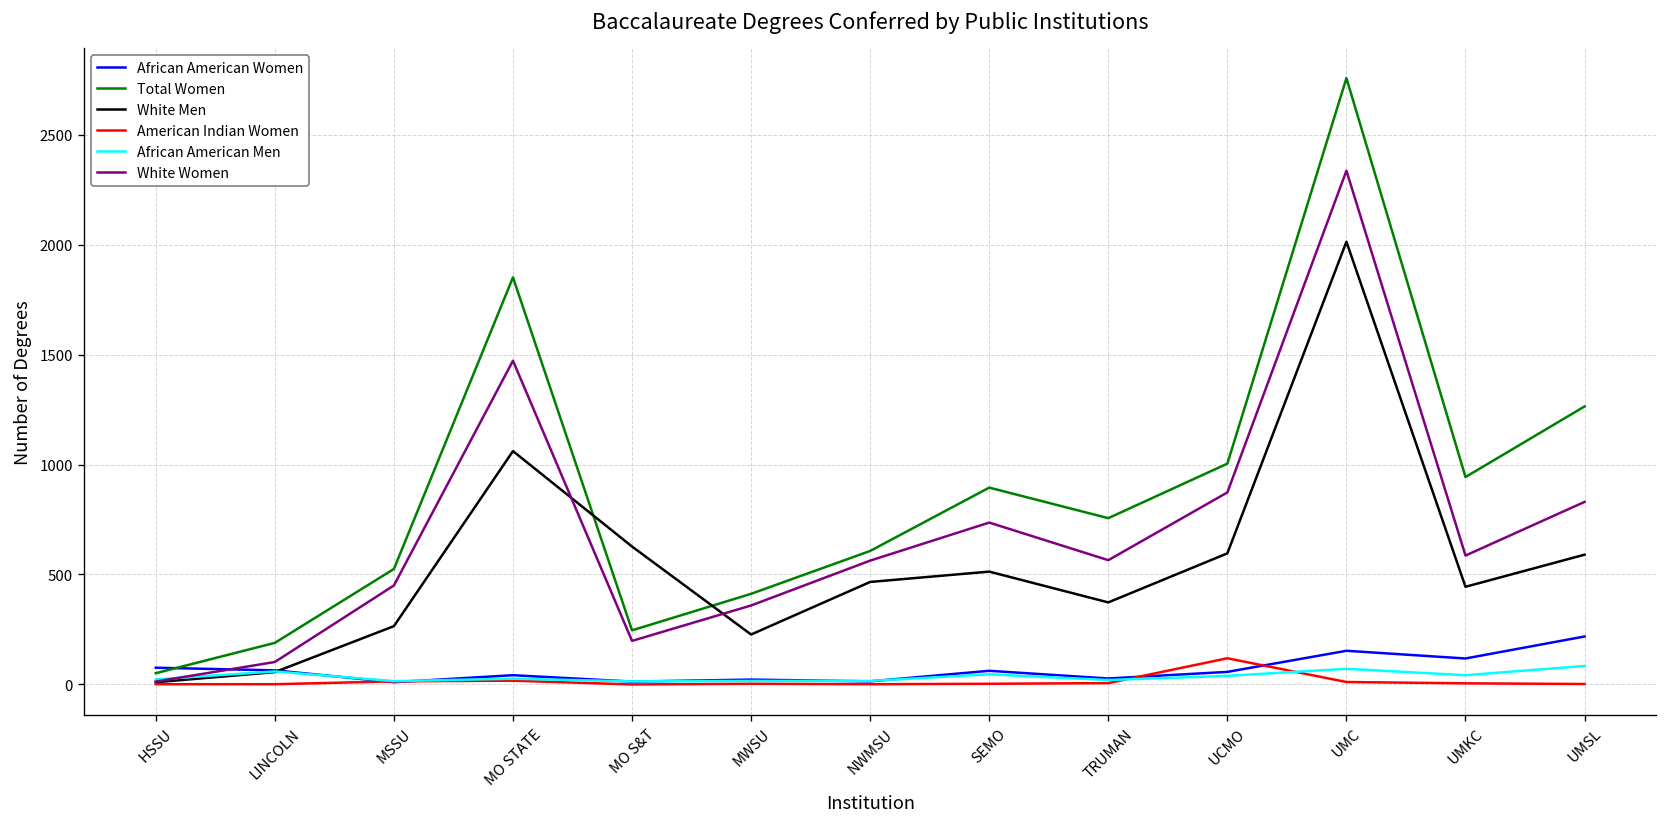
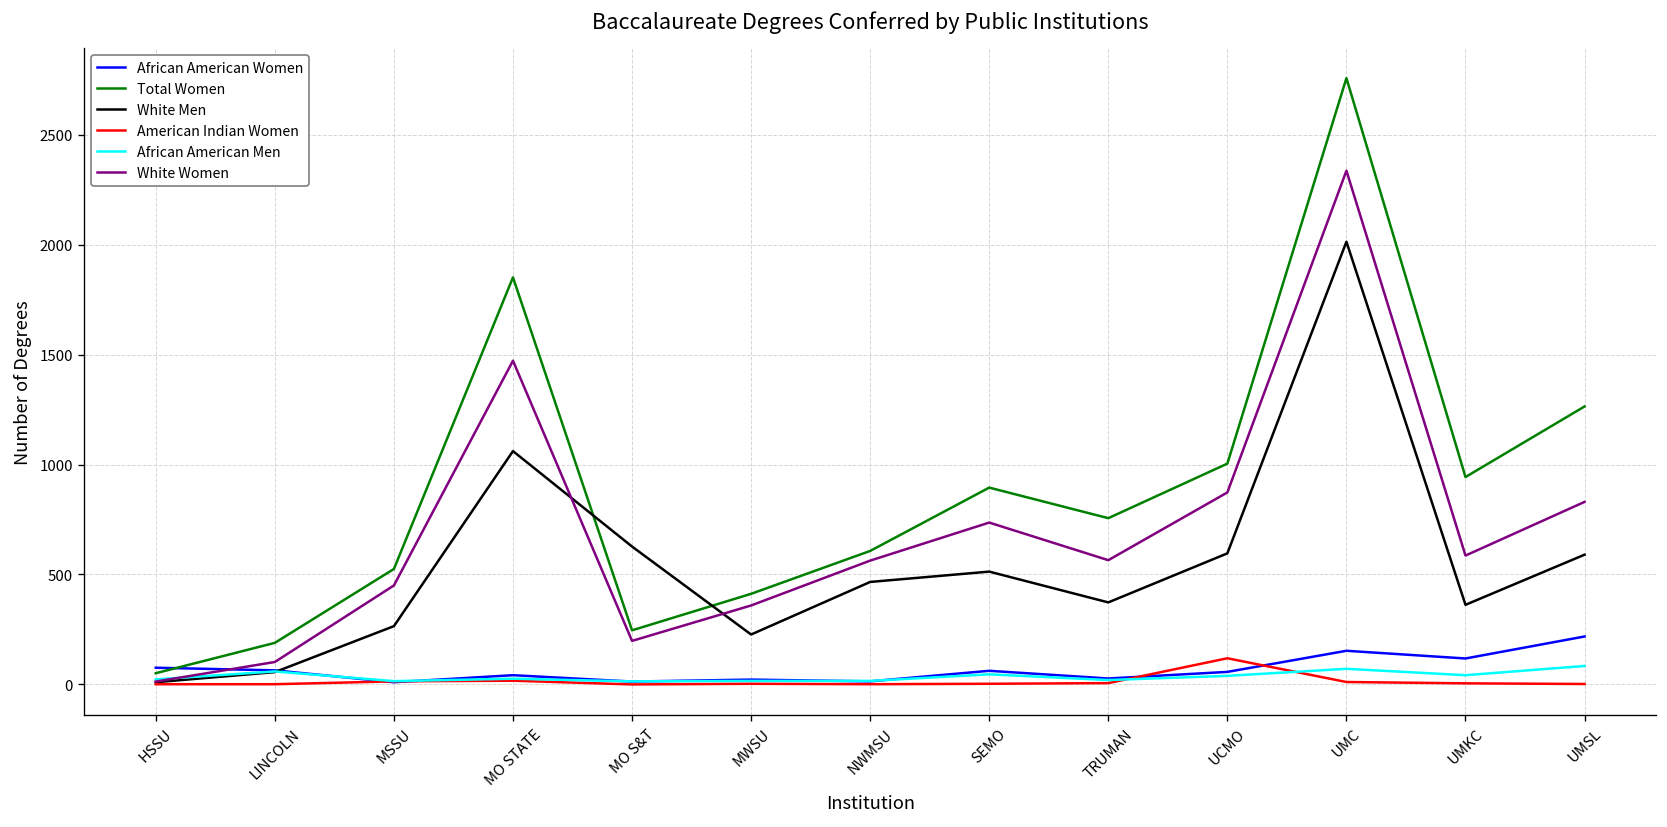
  {
    "African American Women": {
      "HSSU": 80,
      "MO STATE": 40,
      "SEMO": 60,
      "UCMO": 60,
      "UMC": 150,
      "UMKC": 120,
      "UMSL": 220
    },
    "Total Women": {
      "HSSU": 50,
      "LINCOLN": 190,
      "MSSU": 530,
      "MO STATE": 1850,
      "MO S&T": 250,
      "MWSU": 410,
      "NWMSU": 610,
      "SEMO": 900,
      "TRUMAN": 760,
      "UCMO": 1000,
      "UMC": 2760,
      "UMKC": 940,
      "UMSL": 1260
    },
    "White Men": {
      "MSSU": 270,
      "MO STATE": 1060,
      "MO S&T": 630,
      "MWSU": 230,
      "NWMSU": 470,
      "SEMO": 510,
      "TRUMAN": 370,
      "UCMO": 600,
      "UMC": 2010,
-     "UMKC": 440,
+     "UMKC": 360,
      "UMSL": 590
    },
    "American Indian Women": {
      "LINCOLN": 0,
      "SEMO": 0,
      "TRUMAN": 10,
      "UCMO": 120,
      "UMC": 10,
      "UMKC": 10,
      "UMSL": 0
    },
    "African American Men": {
      "SEMO": 50,
      "UCMO": 40,
      "UMC": 70,
      "UMKC": 40,
      "UMSL": 80
    },
    "White Women": {
      "LINCOLN": 100,
      "MSSU": 450,
      "MO STATE": 1470,
      "MO S&T": 200,
      "MWSU": 360,
      "NWMSU": 560,
      "SEMO": 740,
      "TRUMAN": 570,
      "UCMO": 870,
      "UMC": 2340,
      "UMKC": 590,
      "UMSL": 830
    }
  }
